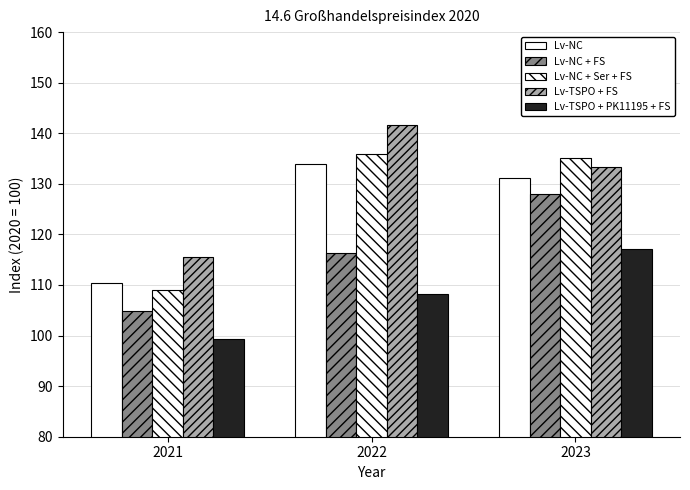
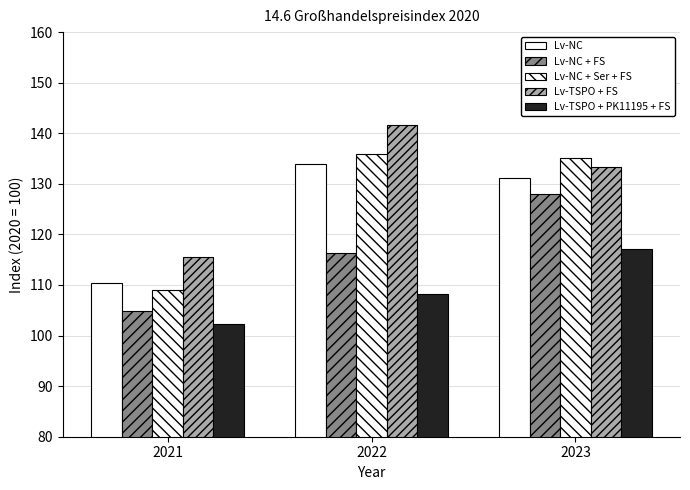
  {
    "Lv-TSPO + PK11195 + FS": {
-     "2021": 99,
+     "2021": 102,
      "2022": 108,
      "2023": 117
    }
  }
